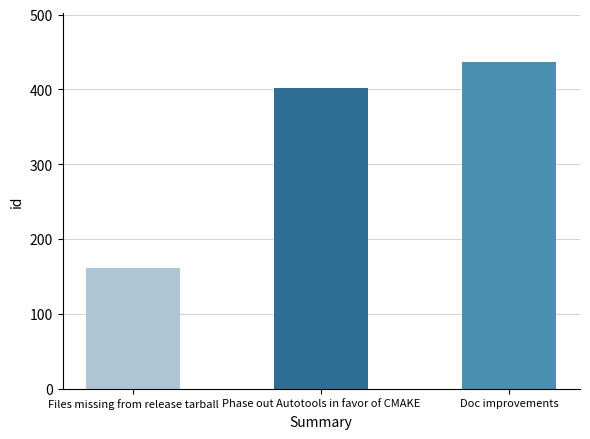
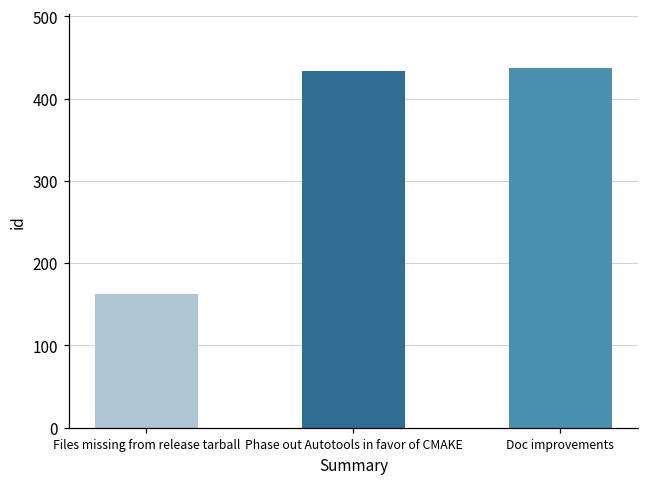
  {
    "Files missing from release tarball": 160,
-   "Phase out Autotools in favor of CMAKE": 400,
+   "Phase out Autotools in favor of CMAKE": 430,
    "Doc improvements": 440
  }
